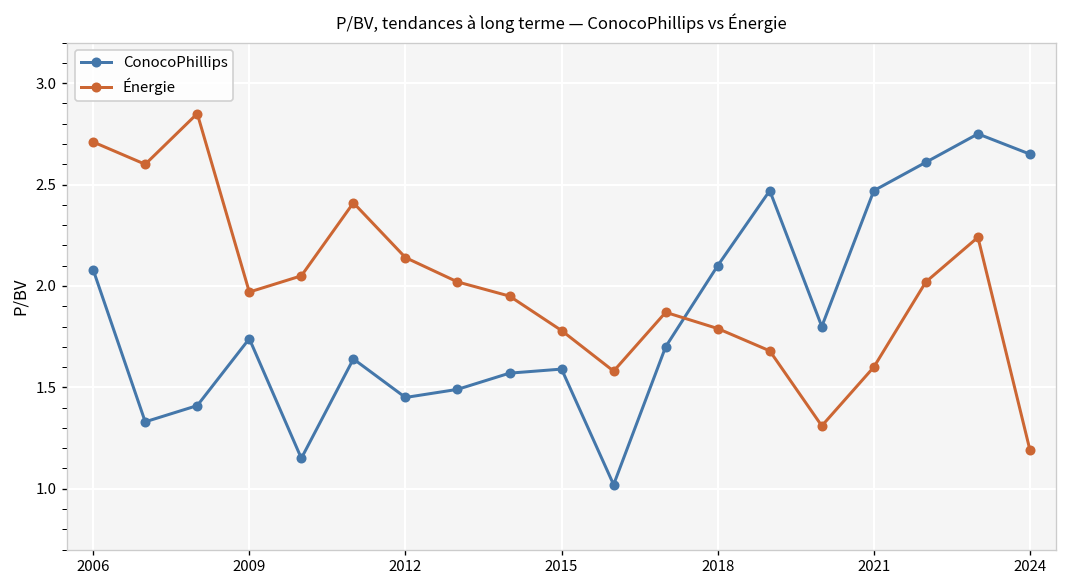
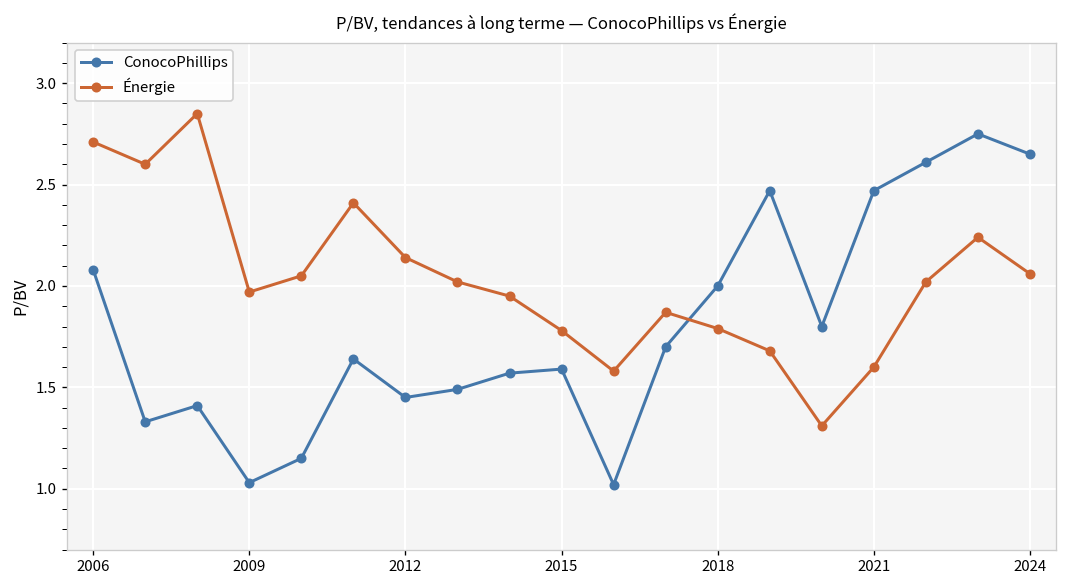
  {
    "ConocoPhillips": {
      "2006": 2.08,
-     "2009": 1.74,
+     "2009": 1.03,
      "2012": 1.45,
      "2015": 1.59,
-     "2018": 2.1,
+     "2018": 2.0,
      "2021": 2.47,
      "2024": 2.65
    },
    "Énergie": {
      "2006": 2.71,
      "2009": 1.97,
      "2012": 2.14,
      "2015": 1.78,
      "2018": 1.79,
      "2021": 1.60,
-     "2024": 1.19
+     "2024": 2.06
    }
  }
